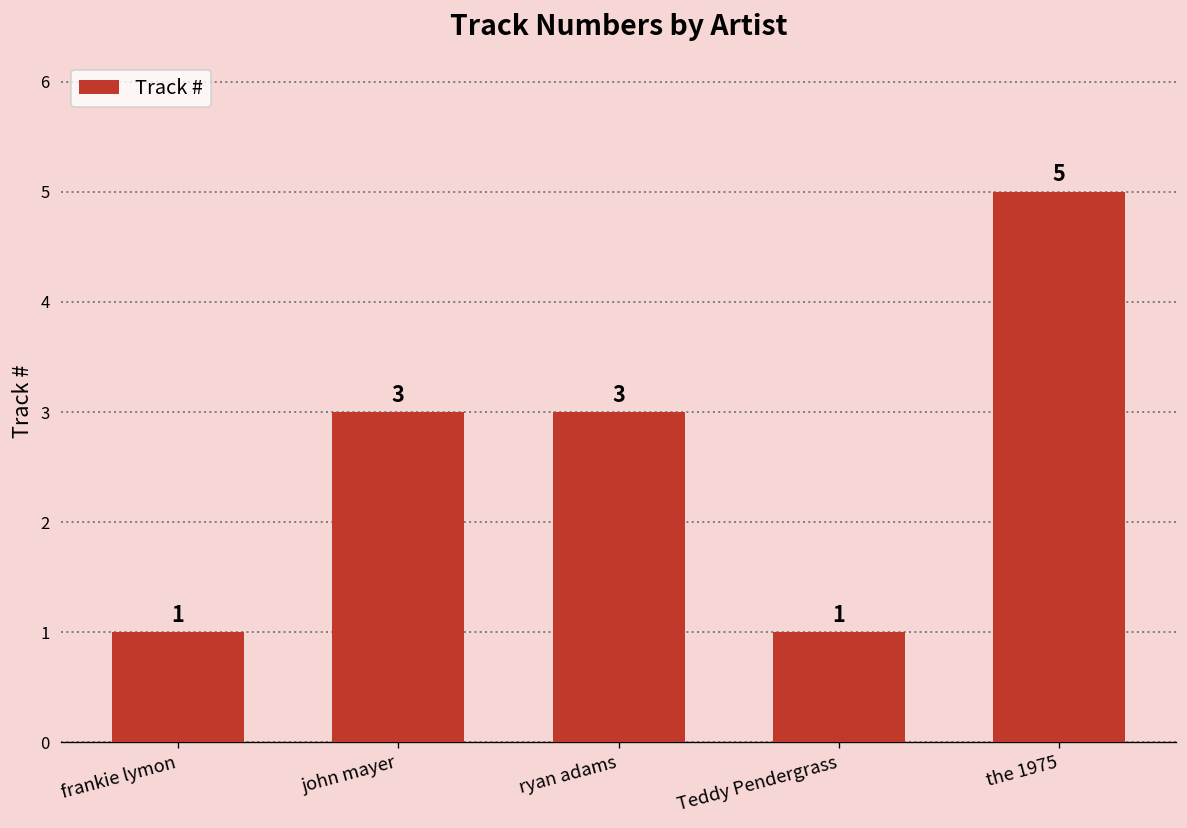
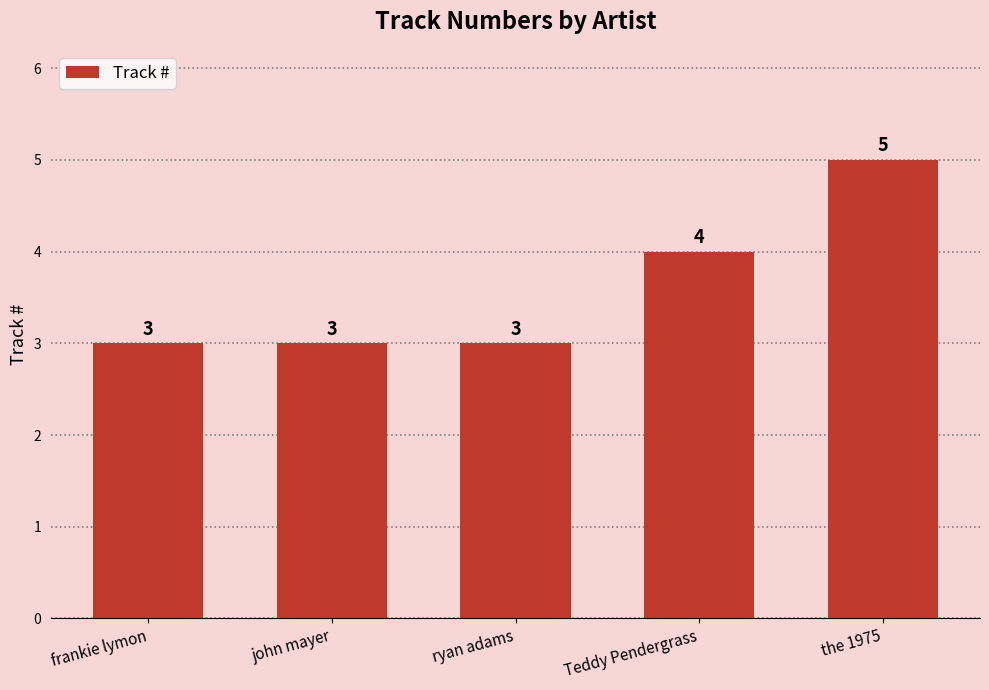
  {
-   "frankie lymon": 1,
+   "frankie lymon": 3,
    "john mayer": 3,
    "ryan adams": 3,
-   "Teddy Pendergrass": 1,
+   "Teddy Pendergrass": 4,
    "the 1975": 5
  }
